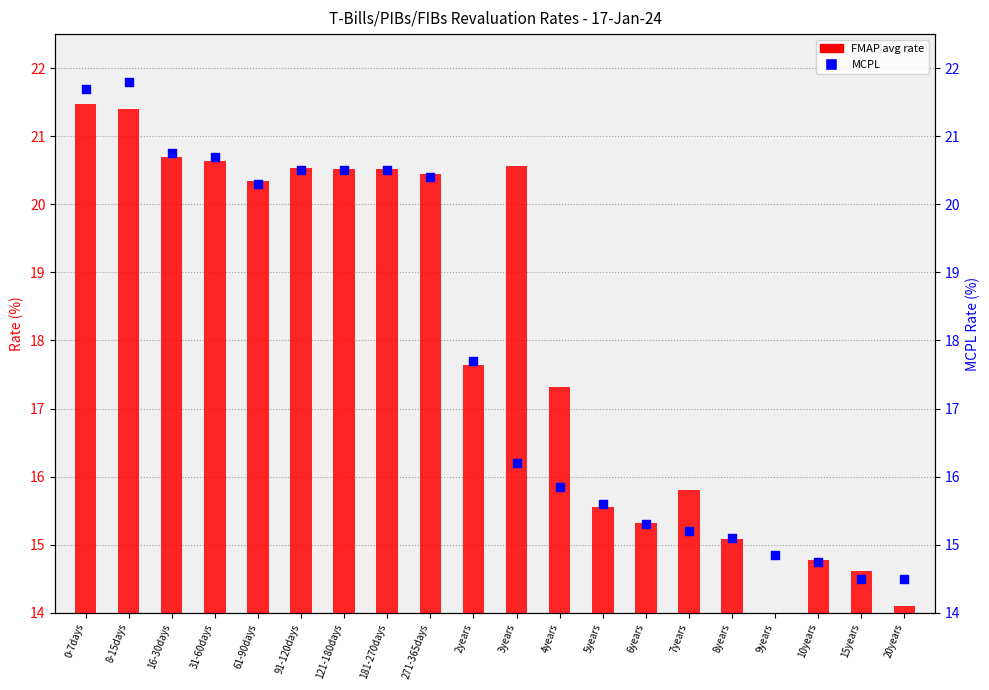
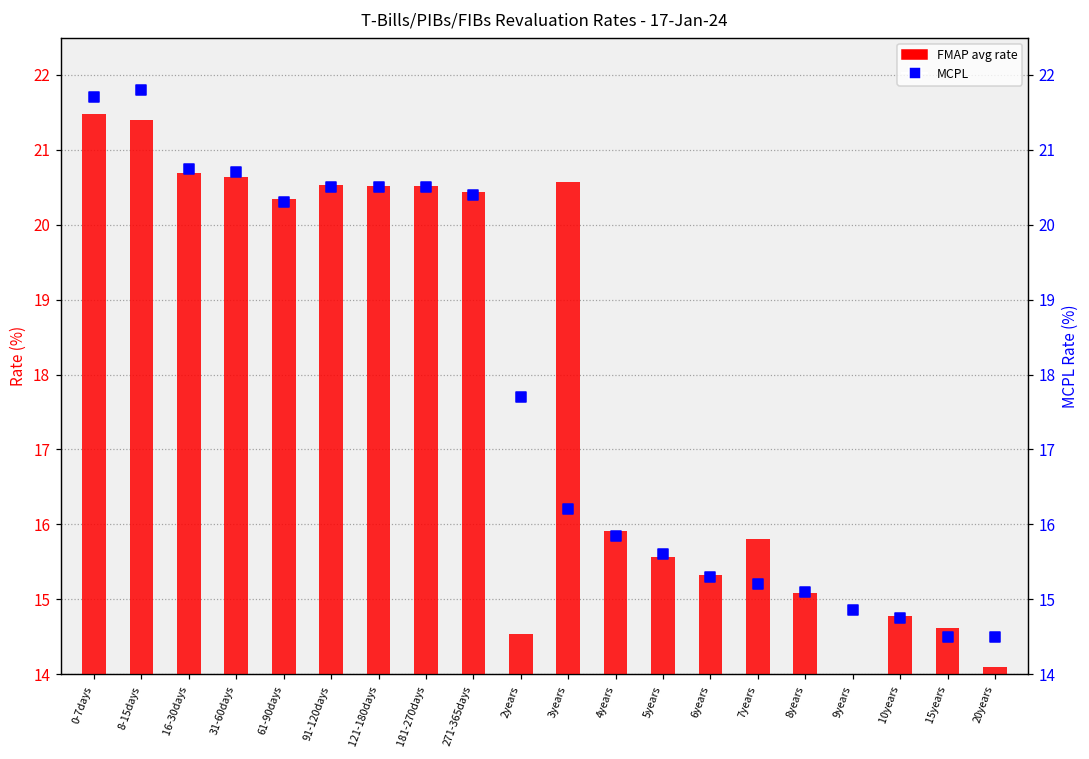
  {
    "FMAP avg rate": {
      "0-7days": 21.5,
      "8-15days": 21.4,
      "16-30days": 20.7,
      "31-60days": 20.6,
      "61-90days": 20.3,
      "91-120days": 20.5,
      "121-180days": 20.5,
      "181-270days": 20.5,
      "271-365days": 20.4,
-     "2years": 17.6,
+     "2years": 14.5,
      "3years": 20.6,
-     "4years": 17.3,
+     "4years": 15.9,
      "5years": 15.6,
      "6years": 15.3,
      "7years": 15.8,
      "8years": 15.1,
      "10years": 14.8,
      "15years": 14.6,
      "20years": 14.1
    }
  }
